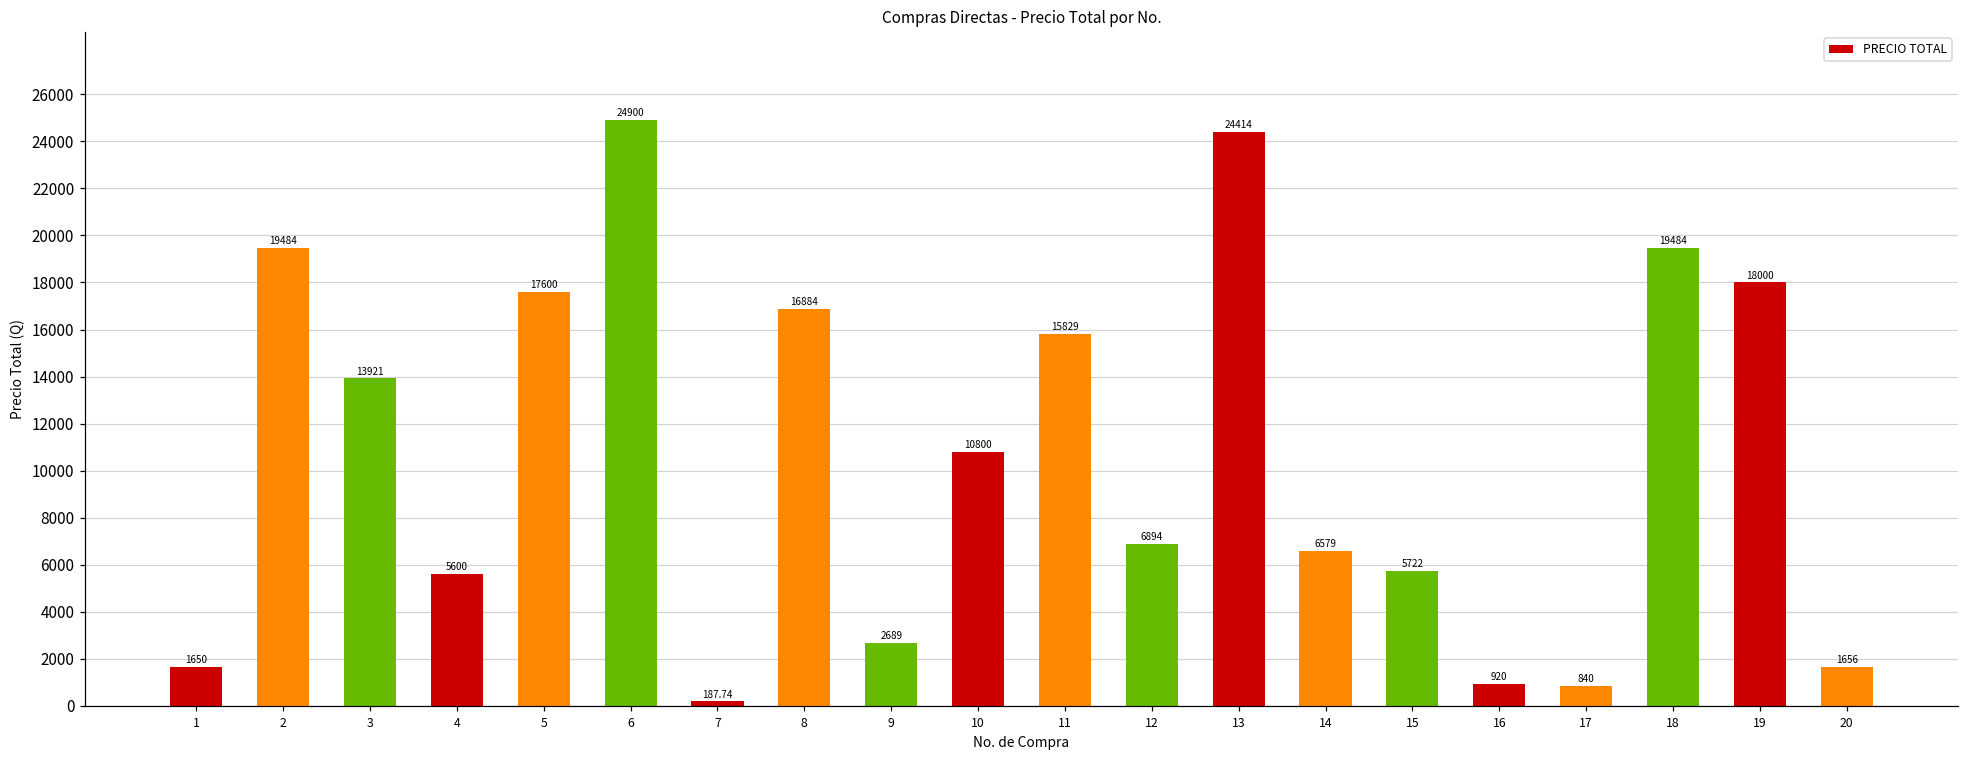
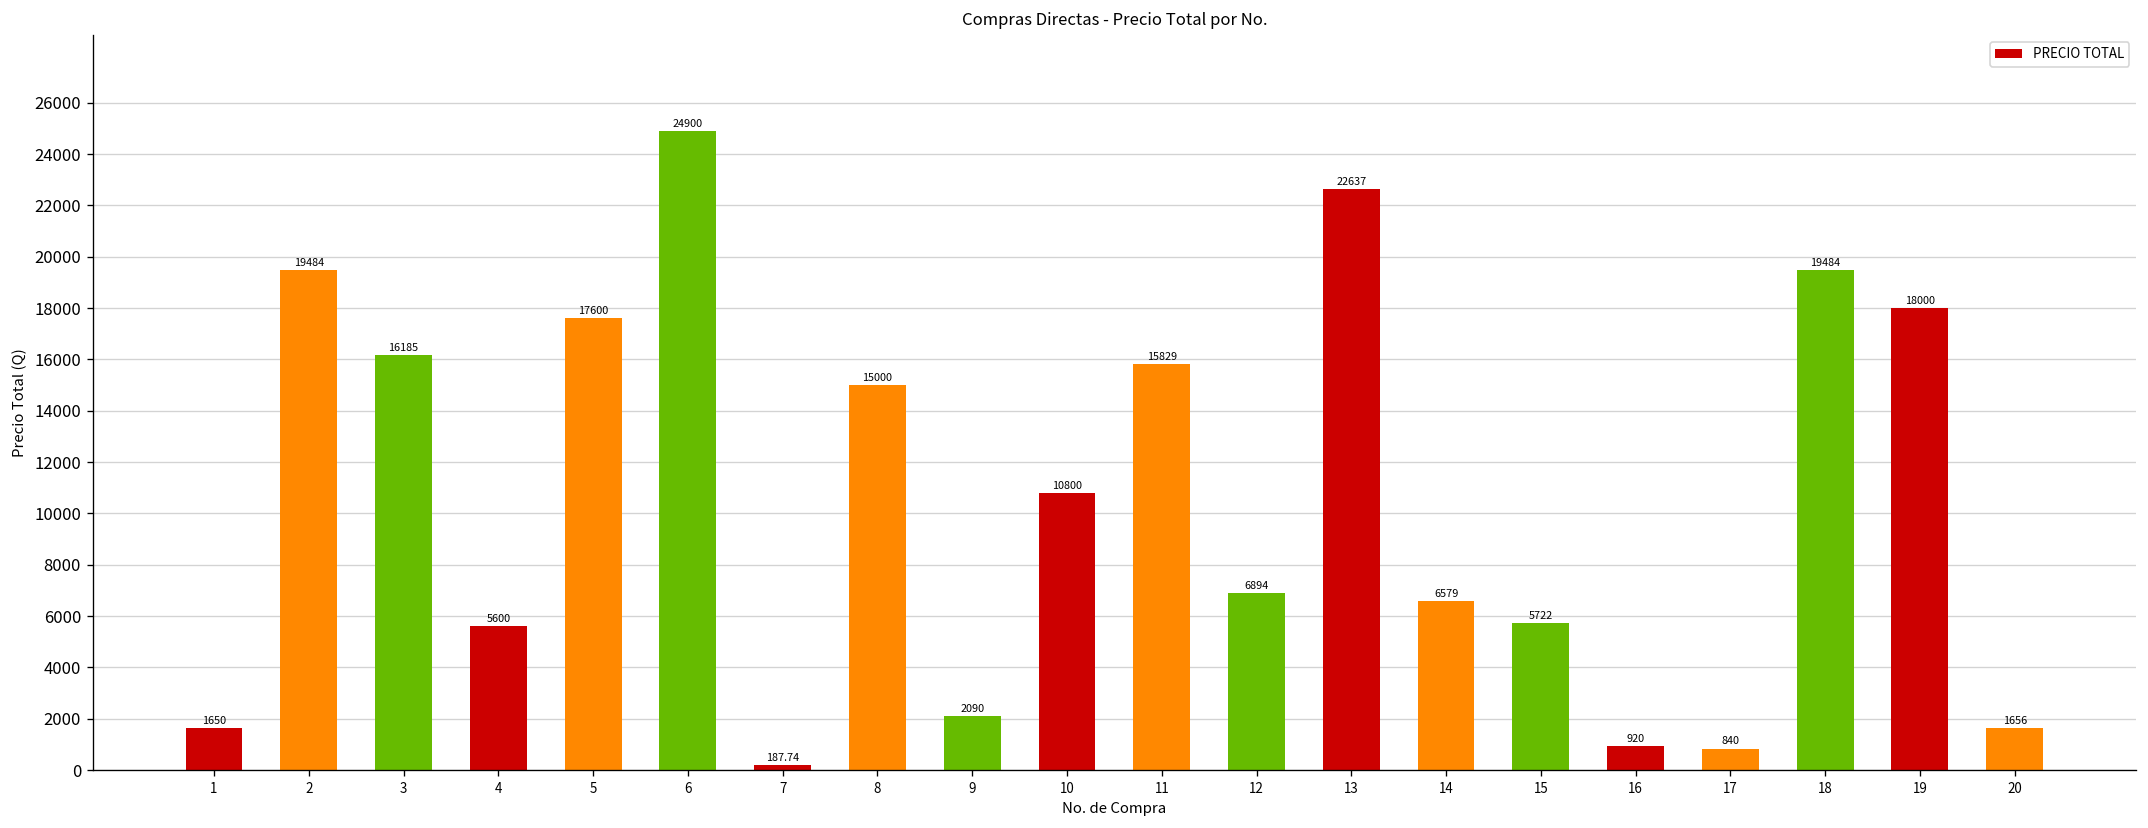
  {
    "1": 1650,
    "2": 19484,
-   "3": 13921,
+   "3": 16185,
    "4": 5600,
    "5": 17600,
    "6": 24900,
    "7": 187.74,
-   "8": 16884,
-   "9": 2689,
+   "8": 15000,
+   "9": 2090,
    "10": 10800,
    "11": 15829,
    "12": 6894,
-   "13": 24414,
+   "13": 22637,
    "14": 6579,
    "15": 5722,
    "16": 920,
    "17": 840,
    "18": 19484,
    "19": 18000,
    "20": 1656
  }
